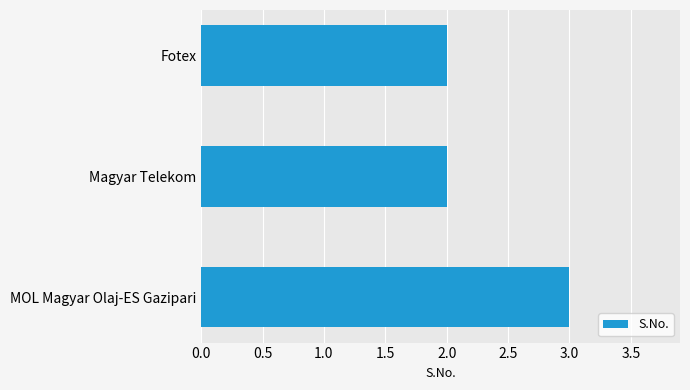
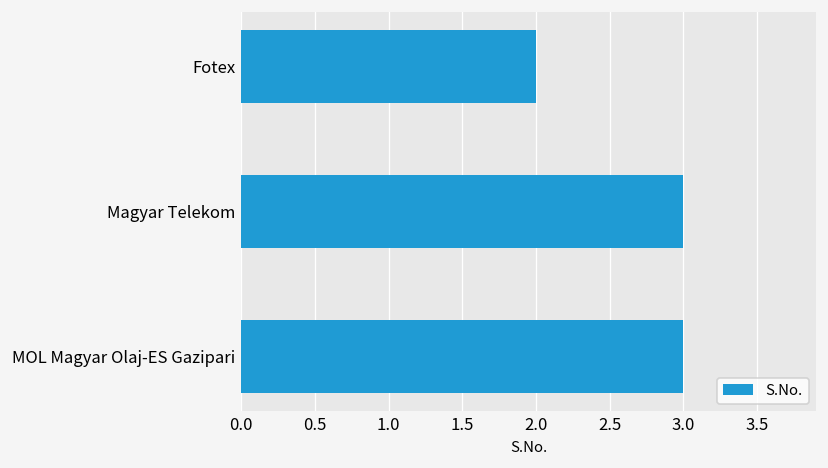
  {
    "Fotex": 2,
-   "Magyar Telekom": 2,
+   "Magyar Telekom": 3,
    "MOL Magyar Olaj-ES Gazipari": 3
  }
